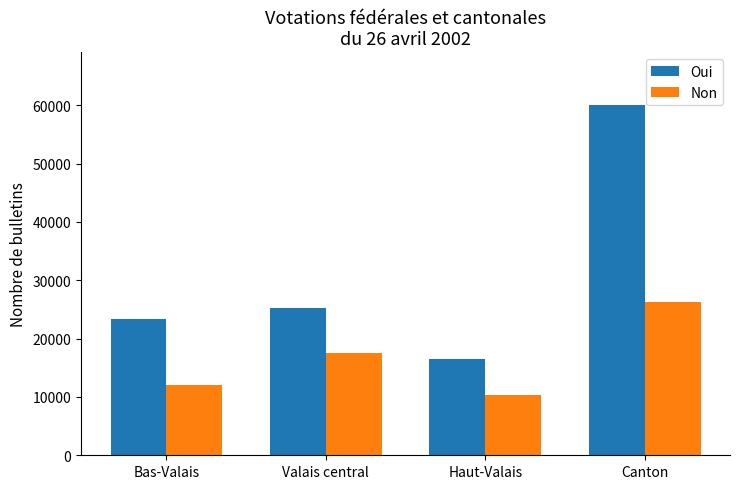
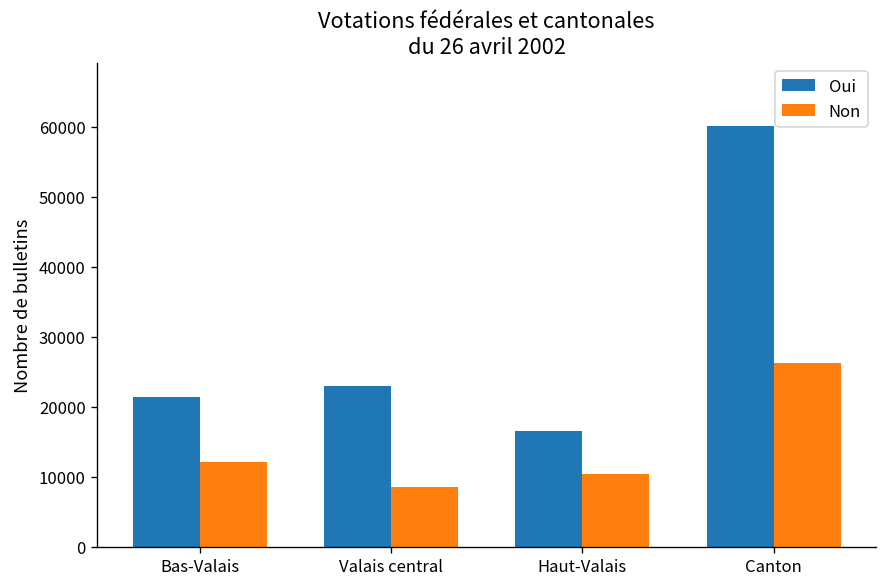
  {
    "Oui": {
-     "Bas-Valais": 23000,
-     "Valais central": 25000,
+     "Bas-Valais": 21000,
+     "Valais central": 23000,
      "Haut-Valais": 17000,
      "Canton": 60000
    },
    "Non": {
      "Bas-Valais": 12000,
-     "Valais central": 18000,
+     "Valais central": 9000,
      "Haut-Valais": 10000,
      "Canton": 26000
    }
  }
